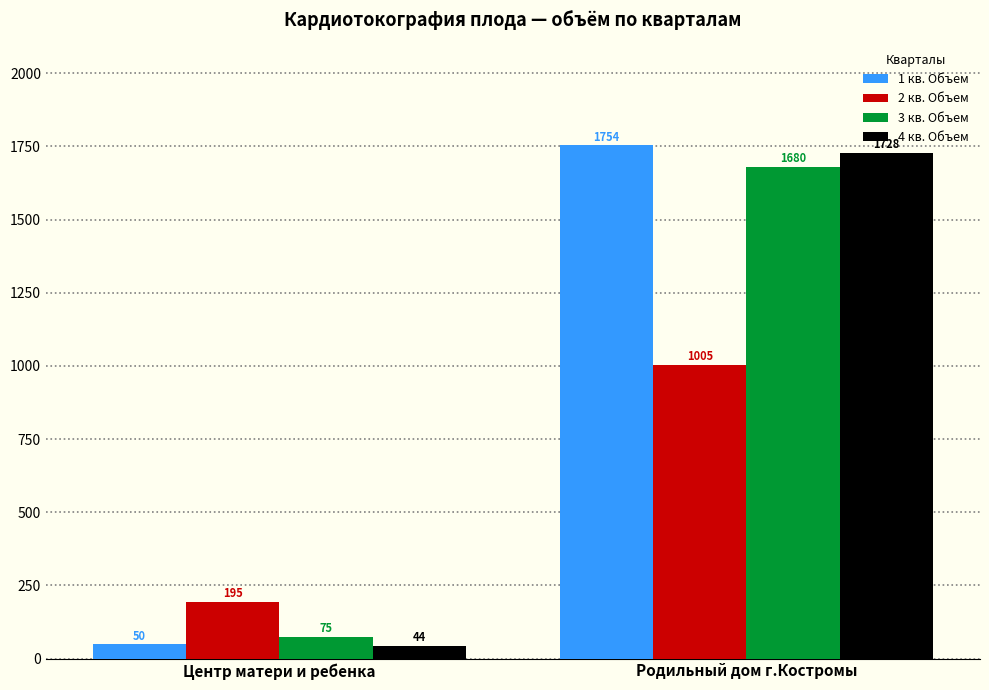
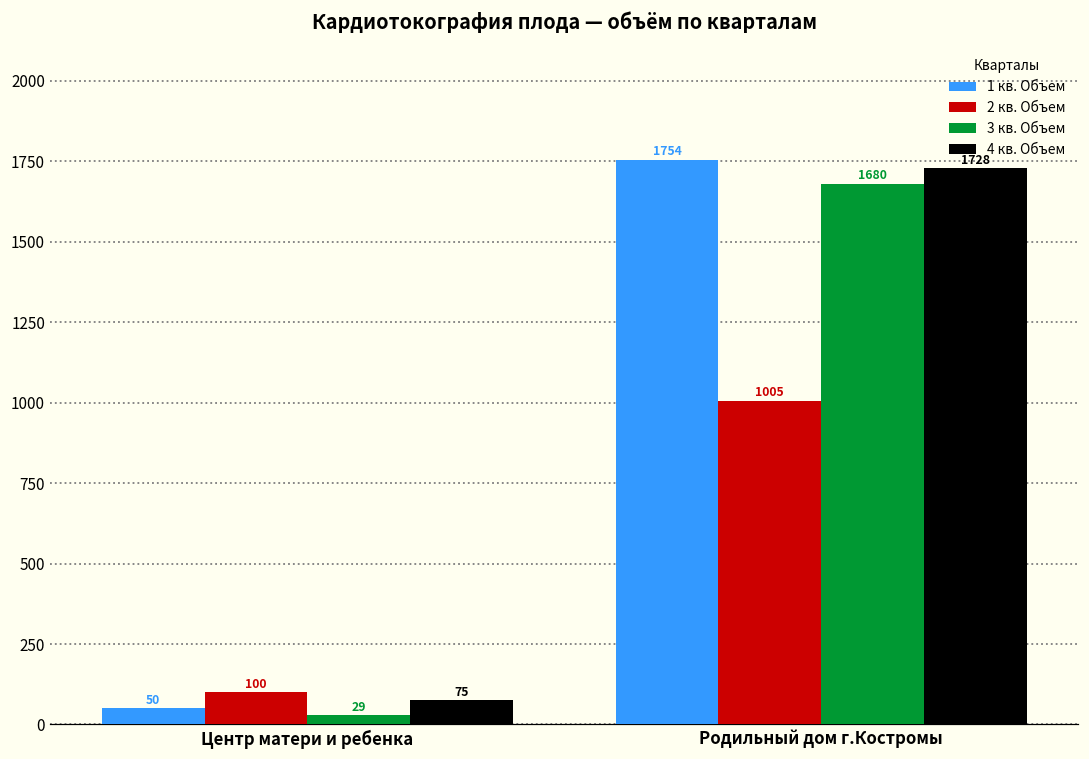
  {
    "1 кв. Объем": {
      "Центр матери и ребенка": 50,
      "Родильный дом г.Костромы": 1754
    },
    "2 кв. Объем": {
-     "Центр матери и ребенка": 195,
+     "Центр матери и ребенка": 100,
      "Родильный дом г.Костромы": 1005
    },
    "3 кв. Объем": {
-     "Центр матери и ребенка": 75,
+     "Центр матери и ребенка": 29,
      "Родильный дом г.Костромы": 1680
    },
    "4 кв. Объем": {
-     "Центр матери и ребенка": 44,
+     "Центр матери и ребенка": 75,
      "Родильный дом г.Костромы": 1728
    }
  }
